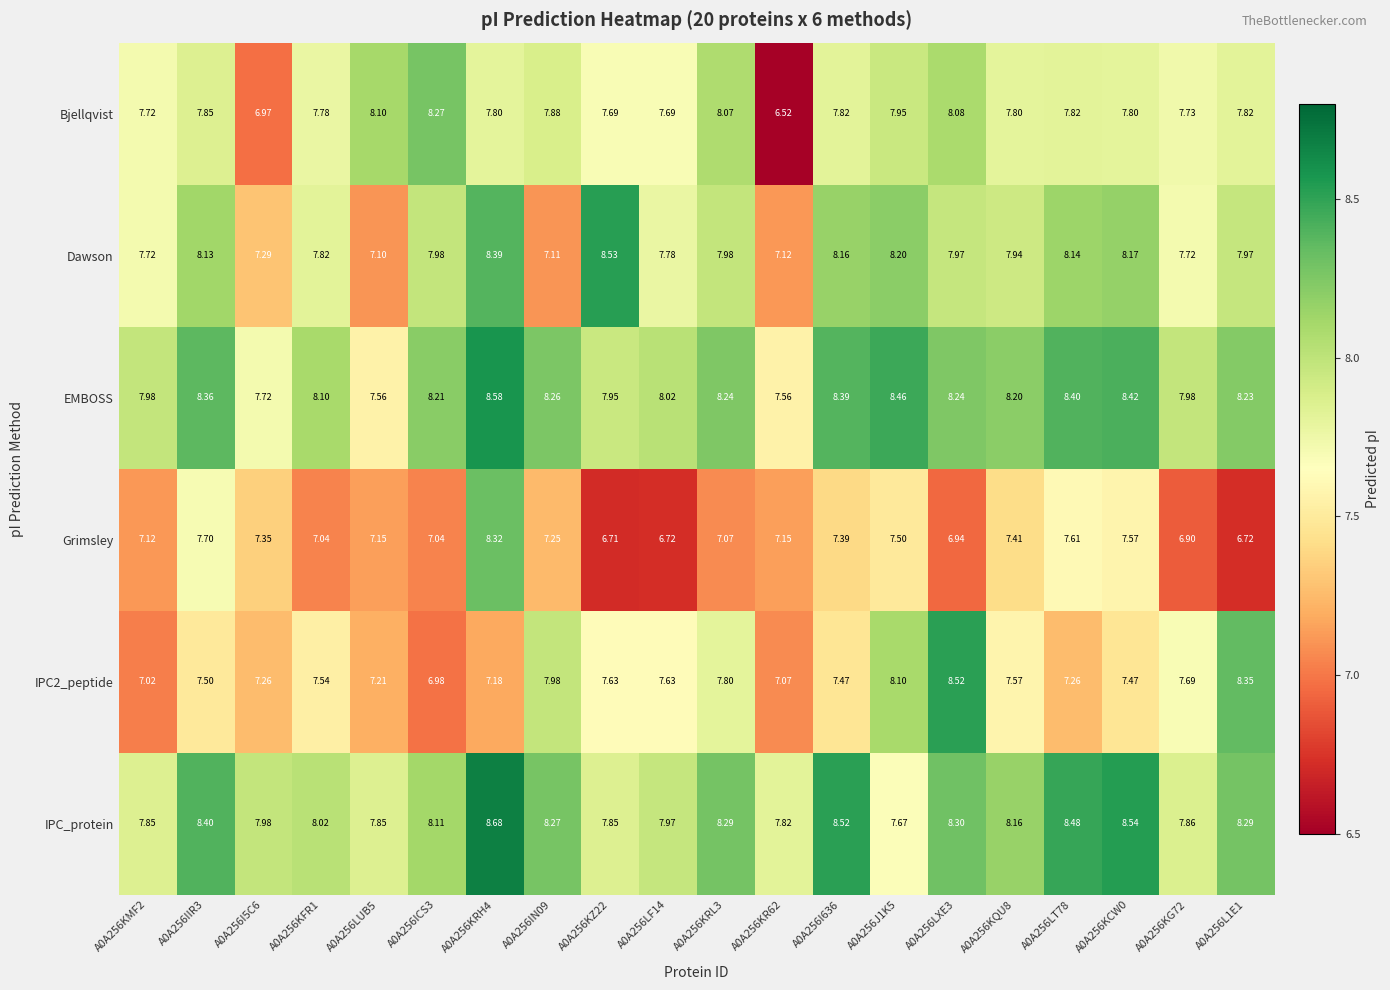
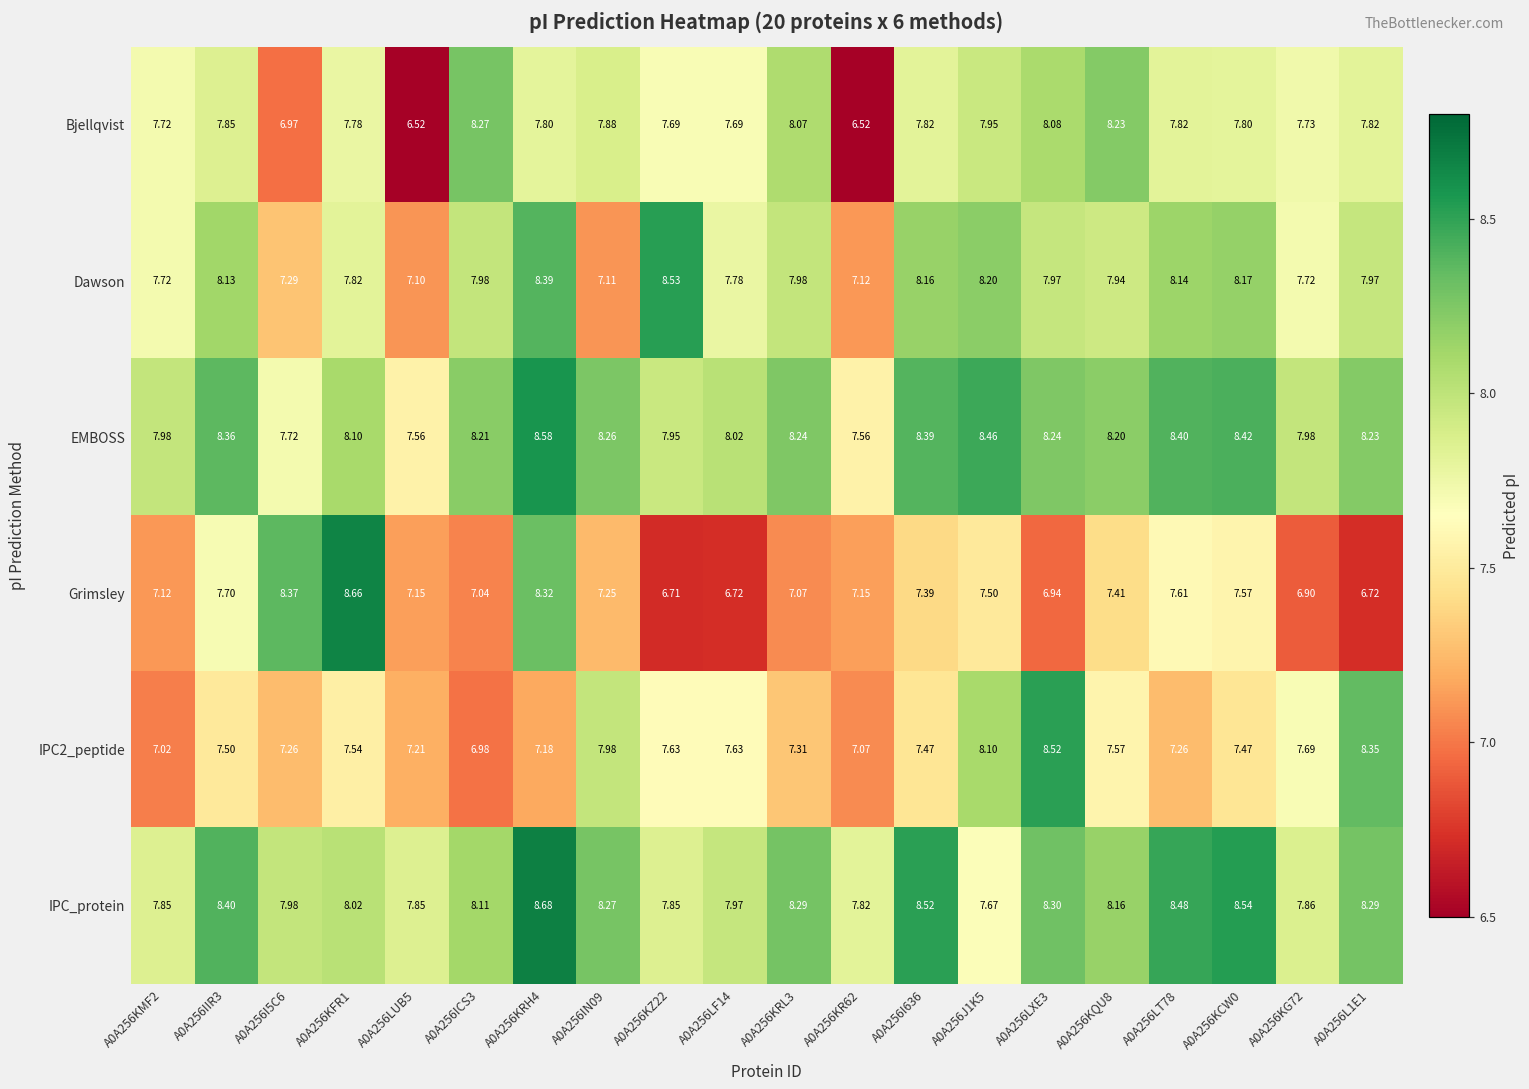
  {
    "Bjellqvist": {
      "A0A256KMF2": 7.72,
      "A0A256IIR3": 7.85,
      "A0A256I5C6": 6.97,
      "A0A256KFR1": 7.78,
-     "A0A256LUB5": 8.10,
+     "A0A256LUB5": 6.52,
      "A0A256ICS3": 8.27,
      "A0A256KRH4": 7.80,
      "A0A256IN09": 7.88,
      "A0A256KZ22": 7.69,
      "A0A256LF14": 7.69,
      "A0A256KRL3": 8.07,
      "A0A256KR62": 6.52,
      "A0A256I636": 7.82,
      "A0A256J1K5": 7.95,
      "A0A256LXE3": 8.08,
-     "A0A256KQU8": 7.80,
+     "A0A256KQU8": 8.23,
      "A0A256LT78": 7.82,
      "A0A256KCW0": 7.80,
      "A0A256KG72": 7.73,
      "A0A256L1E1": 7.82
    },
    "Dawson": {
      "A0A256KMF2": 7.72,
      "A0A256IIR3": 8.13,
      "A0A256I5C6": 7.29,
      "A0A256KFR1": 7.82,
      "A0A256LUB5": 7.10,
      "A0A256ICS3": 7.98,
      "A0A256KRH4": 8.39,
      "A0A256IN09": 7.11,
      "A0A256KZ22": 8.53,
      "A0A256LF14": 7.78,
      "A0A256KRL3": 7.98,
      "A0A256KR62": 7.12,
      "A0A256I636": 8.16,
      "A0A256J1K5": 8.20,
      "A0A256LXE3": 7.97,
      "A0A256KQU8": 7.94,
      "A0A256LT78": 8.14,
      "A0A256KCW0": 8.17,
      "A0A256KG72": 7.72,
      "A0A256L1E1": 7.97
    },
    "EMBOSS": {
      "A0A256KMF2": 7.98,
      "A0A256IIR3": 8.36,
      "A0A256I5C6": 7.72,
      "A0A256KFR1": 8.10,
      "A0A256LUB5": 7.56,
      "A0A256ICS3": 8.21,
      "A0A256KRH4": 8.58,
      "A0A256IN09": 8.26,
      "A0A256KZ22": 7.95,
      "A0A256LF14": 8.02,
      "A0A256KRL3": 8.24,
      "A0A256KR62": 7.56,
      "A0A256I636": 8.39,
      "A0A256J1K5": 8.46,
      "A0A256LXE3": 8.24,
      "A0A256KQU8": 8.20,
      "A0A256LT78": 8.40,
      "A0A256KCW0": 8.42,
      "A0A256KG72": 7.98,
      "A0A256L1E1": 8.23
    },
    "Grimsley": {
      "A0A256KMF2": 7.12,
      "A0A256IIR3": 7.70,
-     "A0A256I5C6": 7.35,
-     "A0A256KFR1": 7.04,
+     "A0A256I5C6": 8.37,
+     "A0A256KFR1": 8.66,
      "A0A256LUB5": 7.15,
      "A0A256ICS3": 7.04,
      "A0A256KRH4": 8.32,
      "A0A256IN09": 7.25,
      "A0A256KZ22": 6.71,
      "A0A256LF14": 6.72,
      "A0A256KRL3": 7.07,
      "A0A256KR62": 7.15,
      "A0A256I636": 7.39,
      "A0A256J1K5": 7.50,
      "A0A256LXE3": 6.94,
      "A0A256KQU8": 7.41,
      "A0A256LT78": 7.61,
      "A0A256KCW0": 7.57,
      "A0A256KG72": 6.90,
      "A0A256L1E1": 6.72
    },
    "IPC2_peptide": {
      "A0A256KMF2": 7.02,
      "A0A256IIR3": 7.50,
      "A0A256I5C6": 7.26,
      "A0A256KFR1": 7.54,
      "A0A256LUB5": 7.21,
      "A0A256ICS3": 6.98,
      "A0A256KRH4": 7.18,
      "A0A256IN09": 7.98,
      "A0A256KZ22": 7.63,
      "A0A256LF14": 7.63,
-     "A0A256KRL3": 7.80,
+     "A0A256KRL3": 7.31,
      "A0A256KR62": 7.07,
      "A0A256I636": 7.47,
      "A0A256J1K5": 8.10,
      "A0A256LXE3": 8.52,
      "A0A256KQU8": 7.57,
      "A0A256LT78": 7.26,
      "A0A256KCW0": 7.47,
      "A0A256KG72": 7.69,
      "A0A256L1E1": 8.35
    },
    "IPC_protein": {
      "A0A256KMF2": 7.85,
      "A0A256IIR3": 8.40,
      "A0A256I5C6": 7.98,
      "A0A256KFR1": 8.02,
      "A0A256LUB5": 7.85,
      "A0A256ICS3": 8.11,
      "A0A256KRH4": 8.68,
      "A0A256IN09": 8.27,
      "A0A256KZ22": 7.85,
      "A0A256LF14": 7.97,
      "A0A256KRL3": 8.29,
      "A0A256KR62": 7.82,
      "A0A256I636": 8.52,
      "A0A256J1K5": 7.67,
      "A0A256LXE3": 8.30,
      "A0A256KQU8": 8.16,
      "A0A256LT78": 8.48,
      "A0A256KCW0": 8.54,
      "A0A256KG72": 7.86,
      "A0A256L1E1": 8.29
    }
  }
